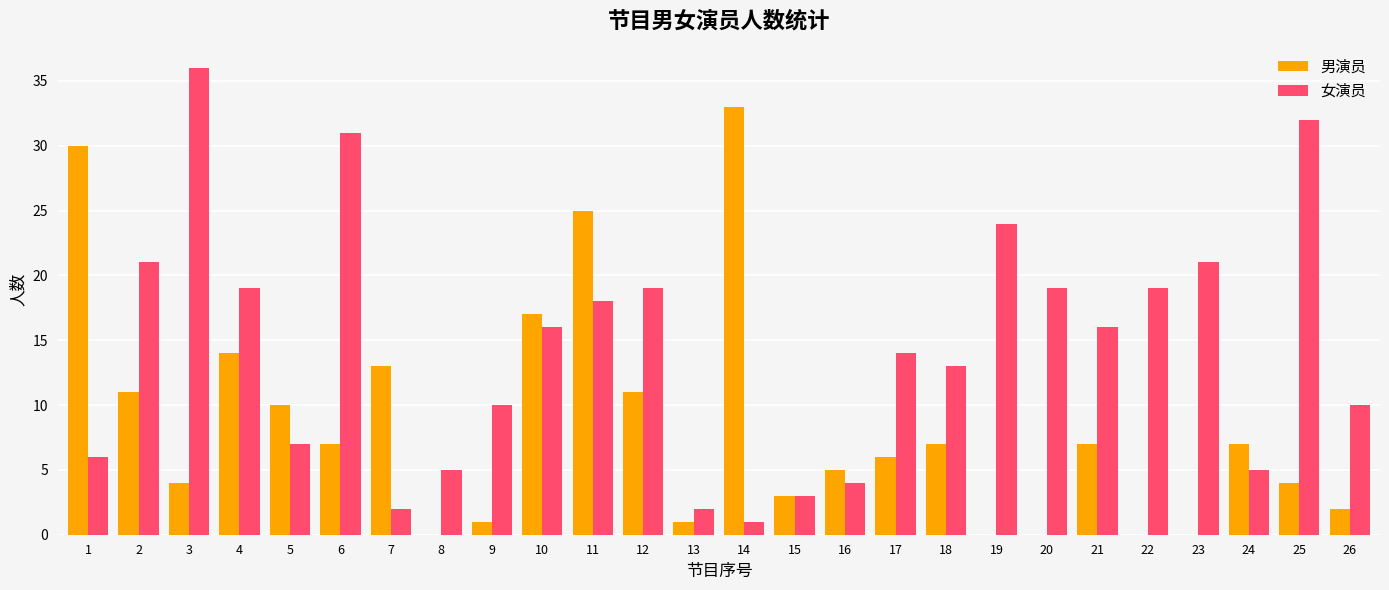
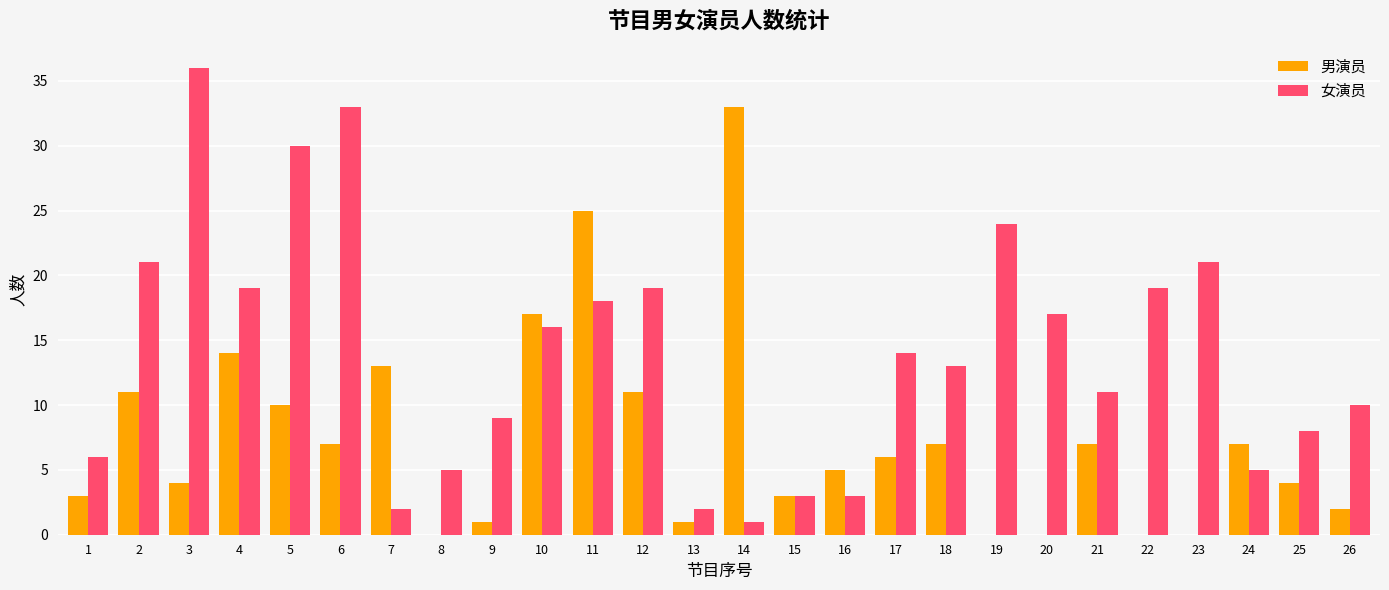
  {
    "男演员": {
-     "1": 30,
+     "1": 3,
      "2": 11,
      "3": 4,
      "4": 14,
      "5": 10,
      "6": 7,
      "7": 13,
      "8": 0,
      "9": 1,
      "10": 17,
      "11": 25,
      "12": 11,
      "13": 1,
      "14": 33,
      "15": 3,
      "16": 5,
      "17": 6,
      "18": 7,
      "19": 0,
      "20": 0,
      "21": 7,
      "22": 0,
      "23": 0,
      "24": 7,
      "25": 4,
      "26": 2
    },
    "女演员": {
      "1": 6,
      "2": 21,
      "3": 36,
      "4": 19,
-     "5": 7,
-     "6": 31,
+     "5": 30,
+     "6": 33,
      "7": 2,
      "8": 5,
-     "9": 10,
+     "9": 9,
      "10": 16,
      "11": 18,
      "12": 19,
      "13": 2,
      "14": 1,
      "15": 3,
-     "16": 4,
+     "16": 3,
      "17": 14,
      "18": 13,
      "19": 24,
-     "20": 19,
-     "21": 16,
+     "20": 17,
+     "21": 11,
      "22": 19,
      "23": 21,
      "24": 5,
-     "25": 32,
+     "25": 8,
      "26": 10
    }
  }
